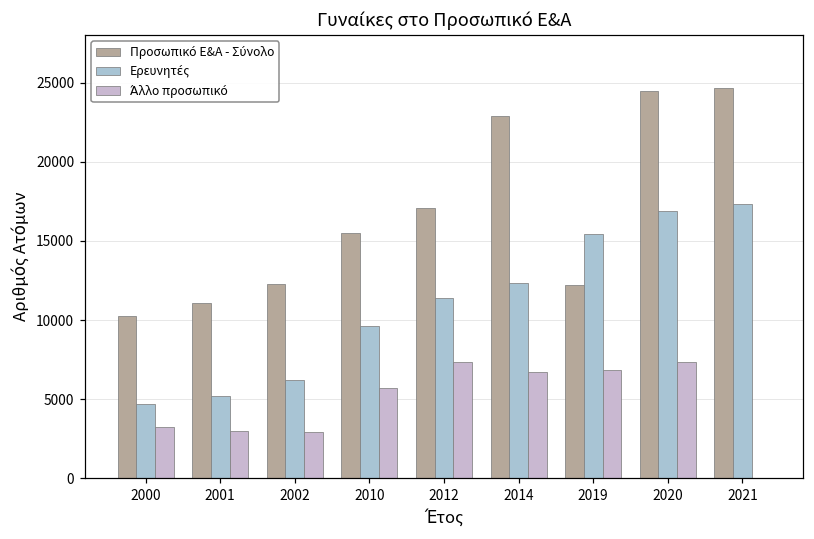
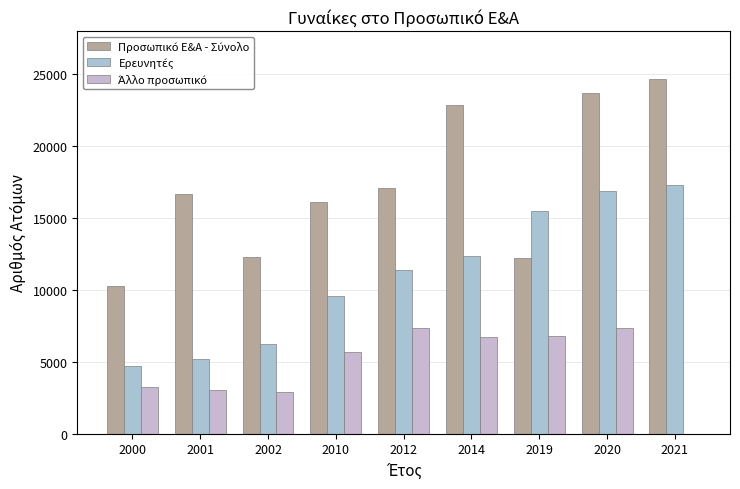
  {
    "Προσωπικό Ε&Α - Σύνολο": {
      "2000": 10200,
-     "2001": 11100,
+     "2001": 16700,
      "2002": 12300,
-     "2010": 15500,
+     "2010": 16100,
      "2012": 17100,
      "2014": 22900,
      "2019": 12200,
-     "2020": 24500,
+     "2020": 23700,
      "2021": 24700
    }
  }
